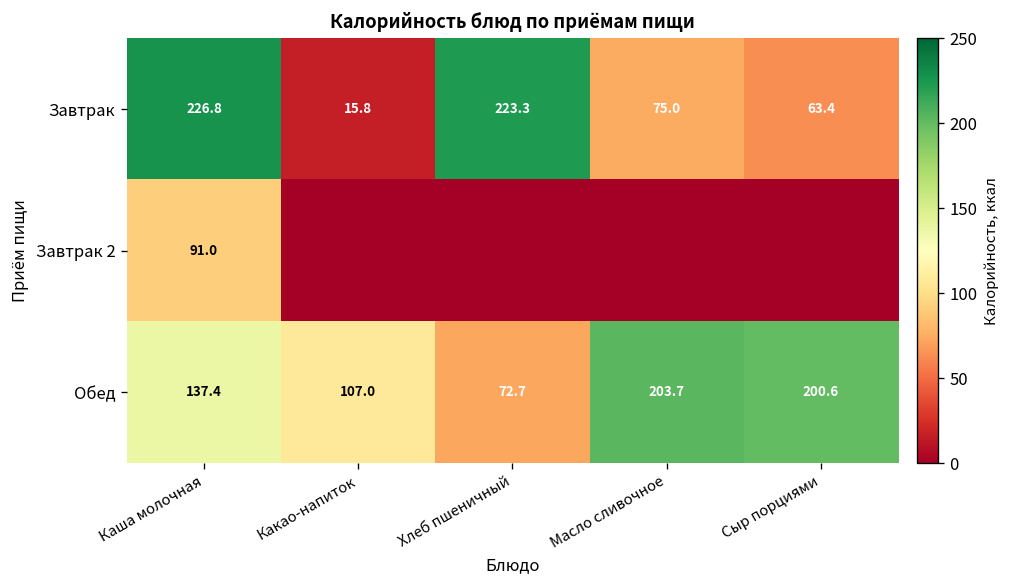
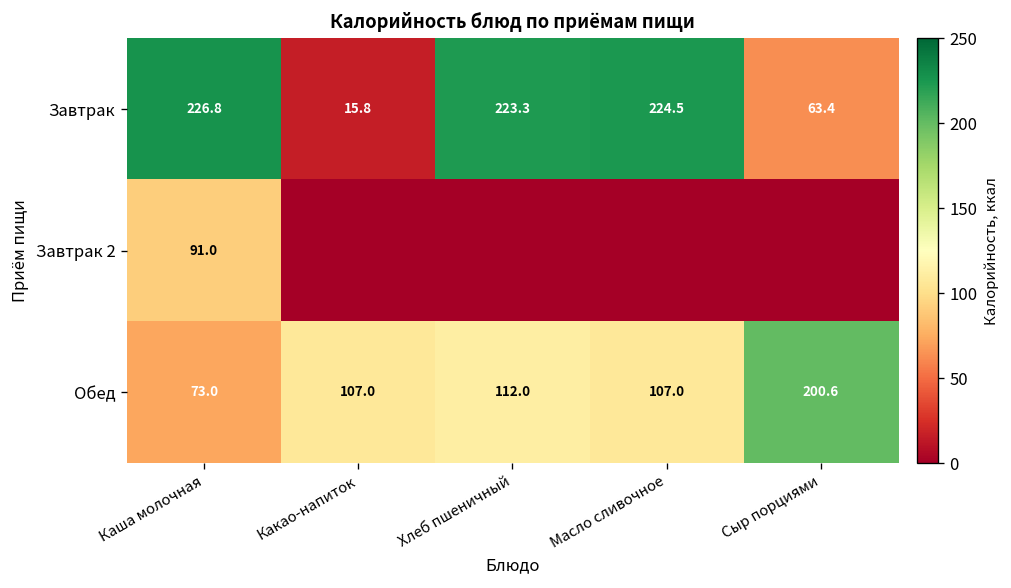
  {
    "Завтрак": {
      "Каша молочная": 226.8,
      "Какао-напиток": 15.8,
      "Хлеб пшеничный": 223.3,
-     "Масло сливочное": 75.0,
+     "Масло сливочное": 224.5,
      "Сыр порциями": 63.4
    },
    "Завтрак 2": {
      "Каша молочная": 91.0
    },
    "Обед": {
-     "Каша молочная": 137.4,
+     "Каша молочная": 73.0,
      "Какао-напиток": 107.0,
-     "Хлеб пшеничный": 72.7,
-     "Масло сливочное": 203.7,
+     "Хлеб пшеничный": 112.0,
+     "Масло сливочное": 107.0,
      "Сыр порциями": 200.6
    }
  }
